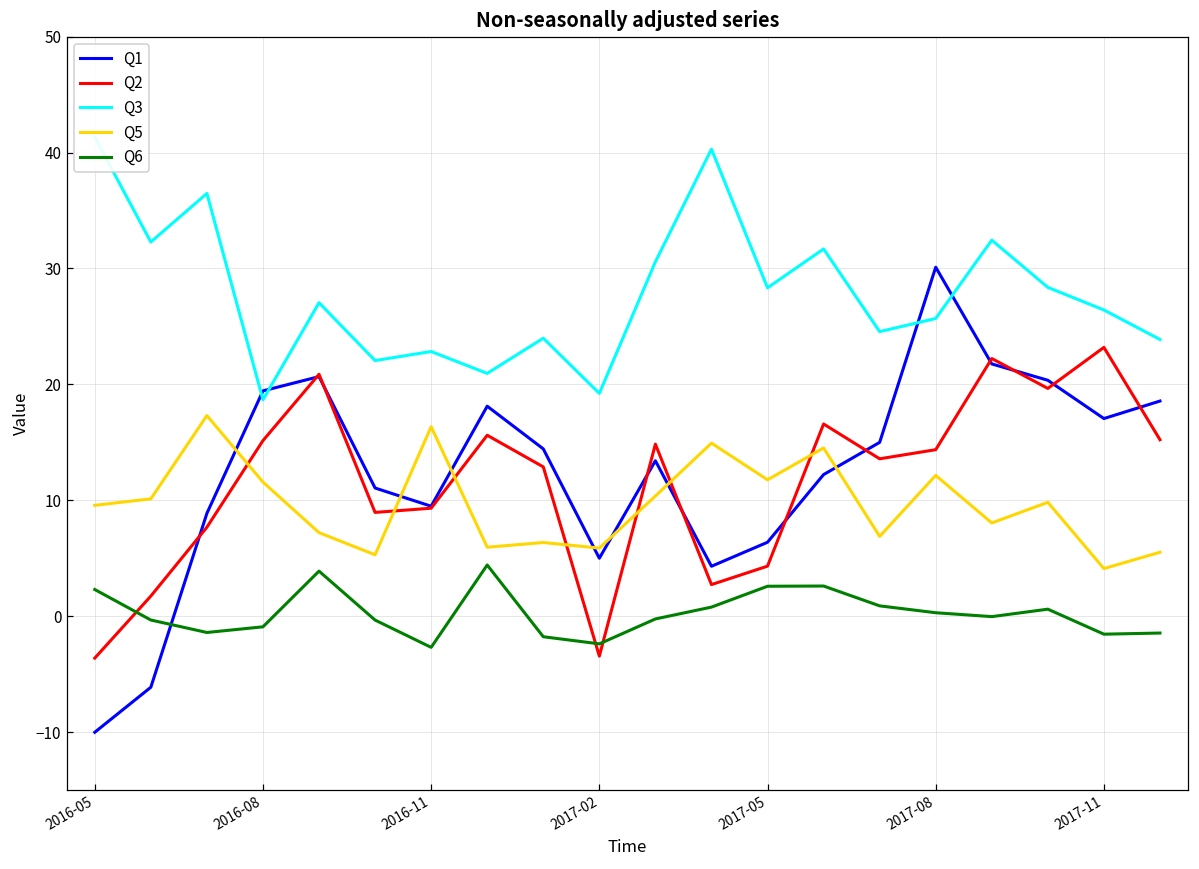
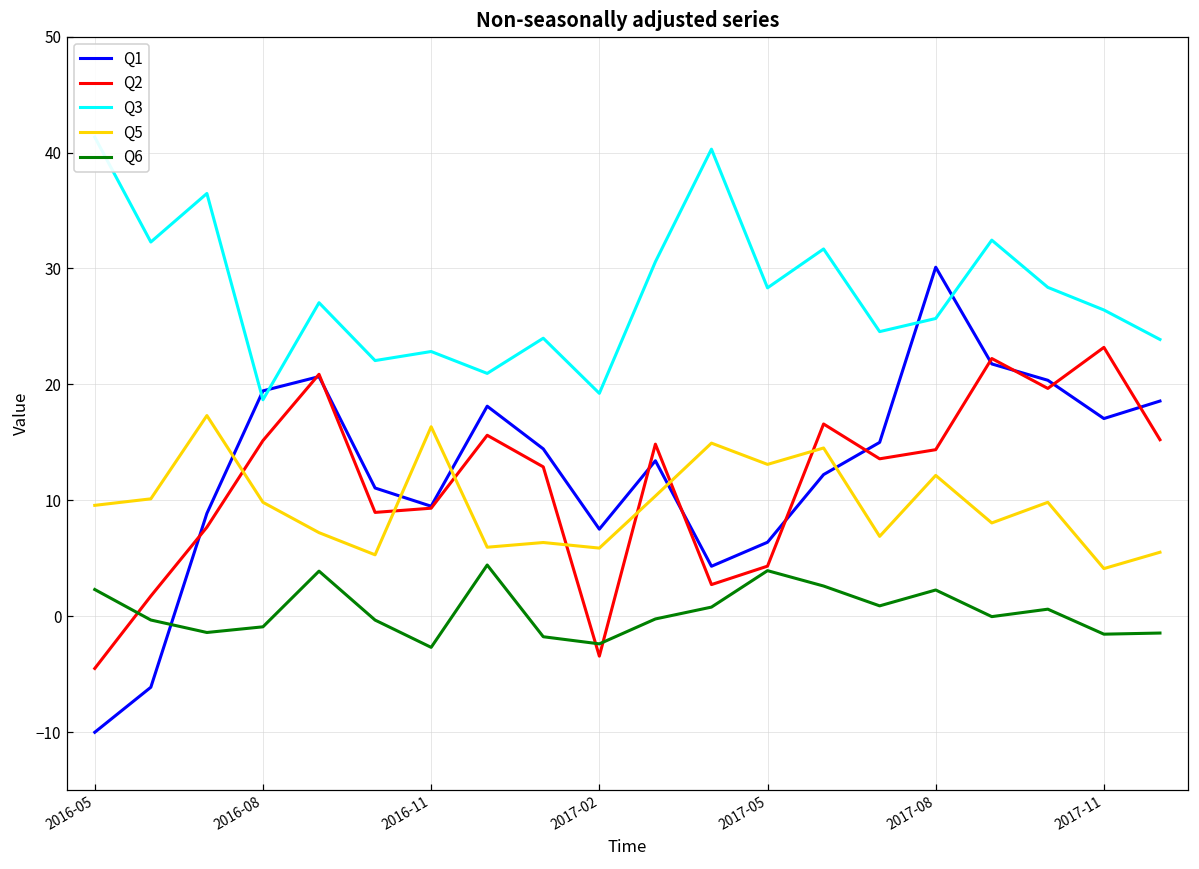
  {
    "Q1": {
      "2016-05": -10.0,
      "2016-08": 19.4,
-     "2017-02": 5.0,
+     "2017-02": 7.5,
      "2017-05": 6.4,
      "2017-08": 30.1,
      "2017-11": 17.0
    },
    "Q2": {
-     "2016-05": -3.6,
+     "2016-05": -4.5,
      "2016-08": 15.1,
      "2017-02": -3.5,
      "2017-05": 4.3,
      "2017-08": 14.4,
      "2017-11": 23.2
    },
    "Q3": {
      "2016-08": 18.7,
      "2016-11": 22.8,
      "2017-02": 19.2,
      "2017-05": 28.3,
      "2017-08": 25.7,
      "2017-11": 26.4
    },
    "Q5": {
      "2016-05": 9.6,
-     "2016-08": 11.6,
+     "2016-08": 9.8,
      "2016-11": 16.3,
      "2017-02": 5.9,
-     "2017-05": 11.8,
+     "2017-05": 13.1,
      "2017-08": 12.1,
      "2017-11": 4.1
    },
    "Q6": {
      "2016-05": 2.3,
      "2016-08": -0.9,
      "2016-11": -2.7,
      "2017-02": -2.4,
-     "2017-05": 2.6,
-     "2017-08": 0.3,
+     "2017-05": 3.9,
+     "2017-08": 2.3,
      "2017-11": -1.6
    }
  }
